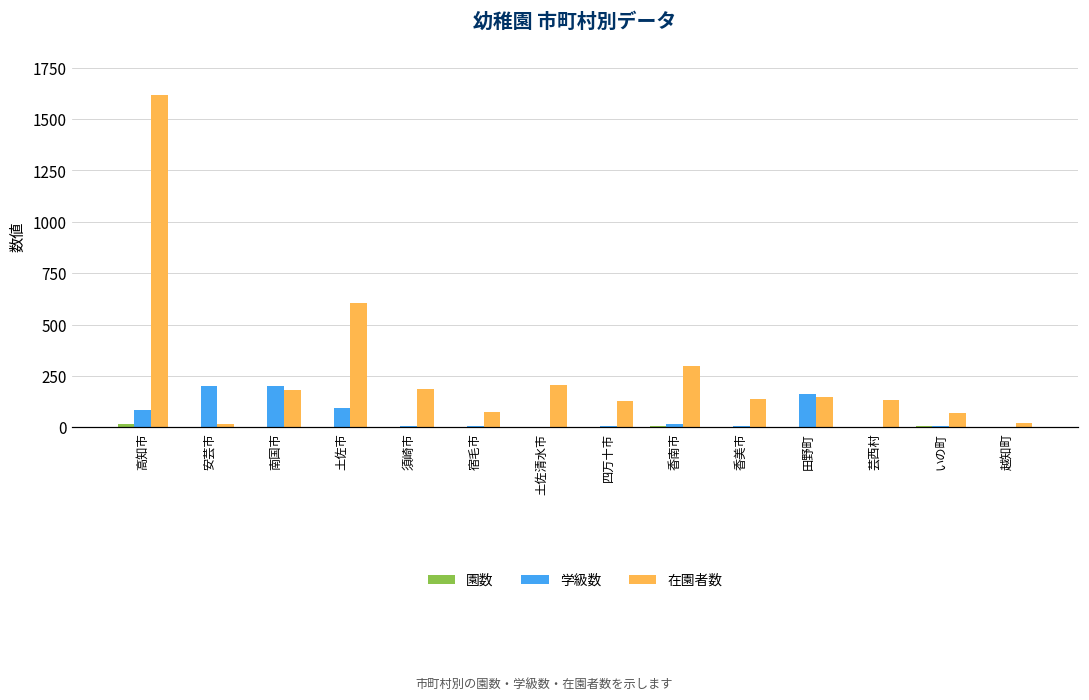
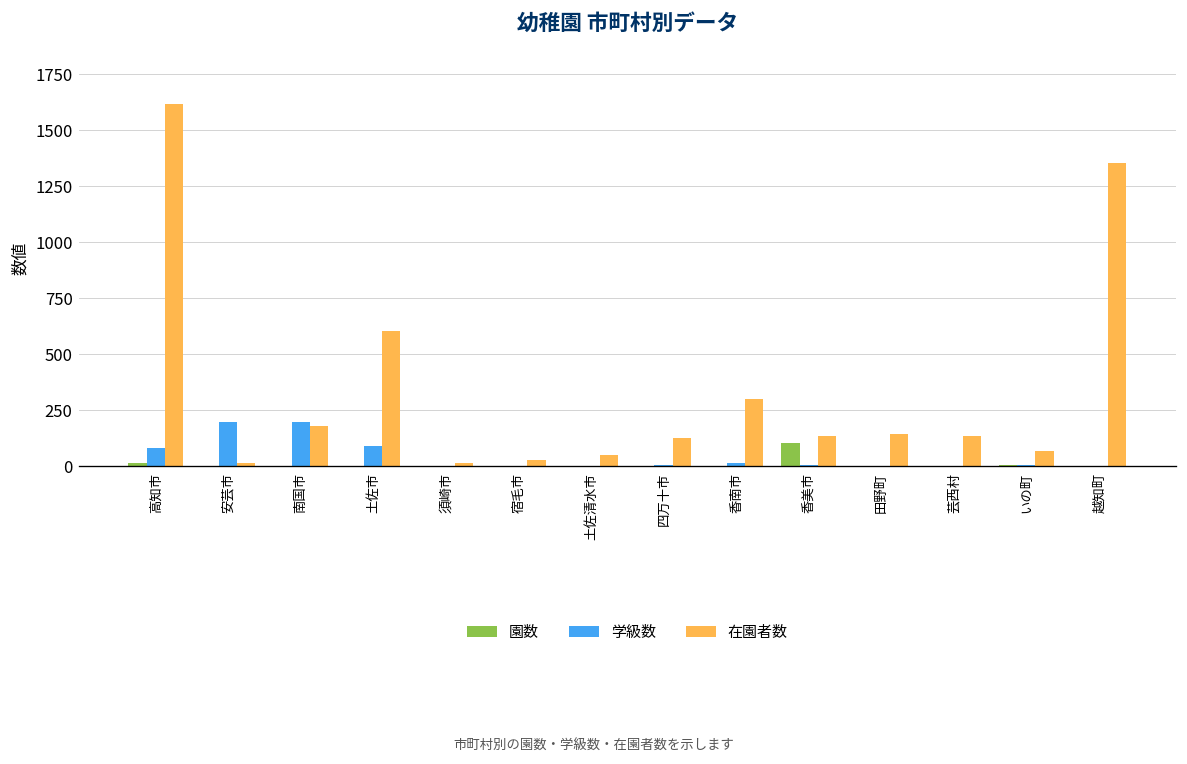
  {
    "園数": {
      "高知市": 20,
-     "香美市": 0
+     "香美市": 110
    },
    "学級数": {
      "高知市": 80,
      "安芸市": 200,
      "南国市": 200,
      "土佐市": 90,
      "香南市": 20,
-     "田野町": 160
+     "田野町": 0
    },
    "在園者数": {
      "高知市": 1620,
      "安芸市": 20,
      "南国市": 180,
      "土佐市": 600,
-     "須崎市": 190,
-     "宿毛市": 70,
-     "土佐清水市": 210,
+     "須崎市": 20,
+     "宿毛市": 30,
+     "土佐清水市": 50,
      "四万十市": 130,
      "香南市": 300,
      "香美市": 140,
      "田野町": 150,
      "芸西村": 140,
      "いの町": 70,
-     "越知町": 20
+     "越知町": 1350
    }
  }
